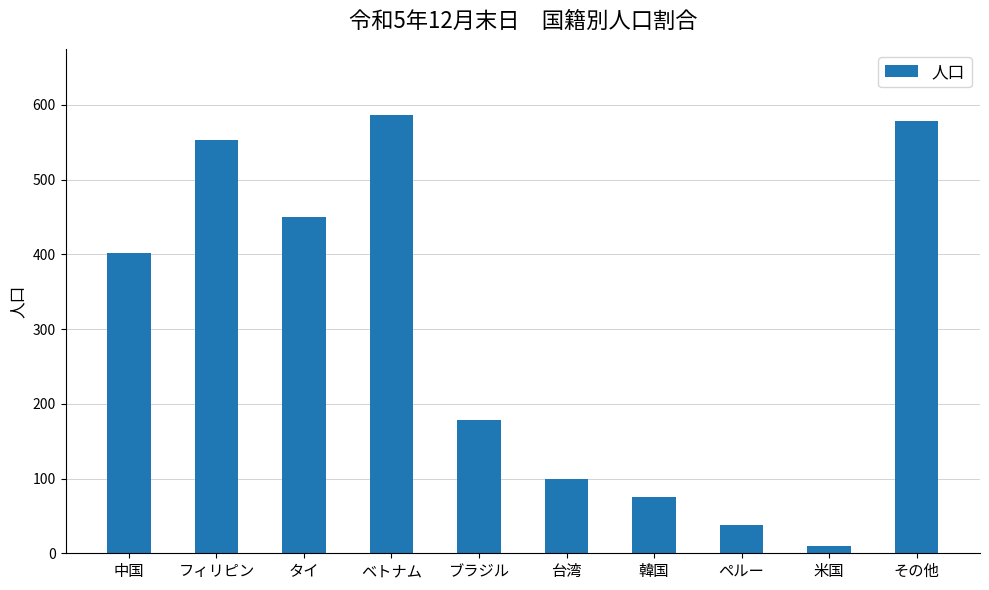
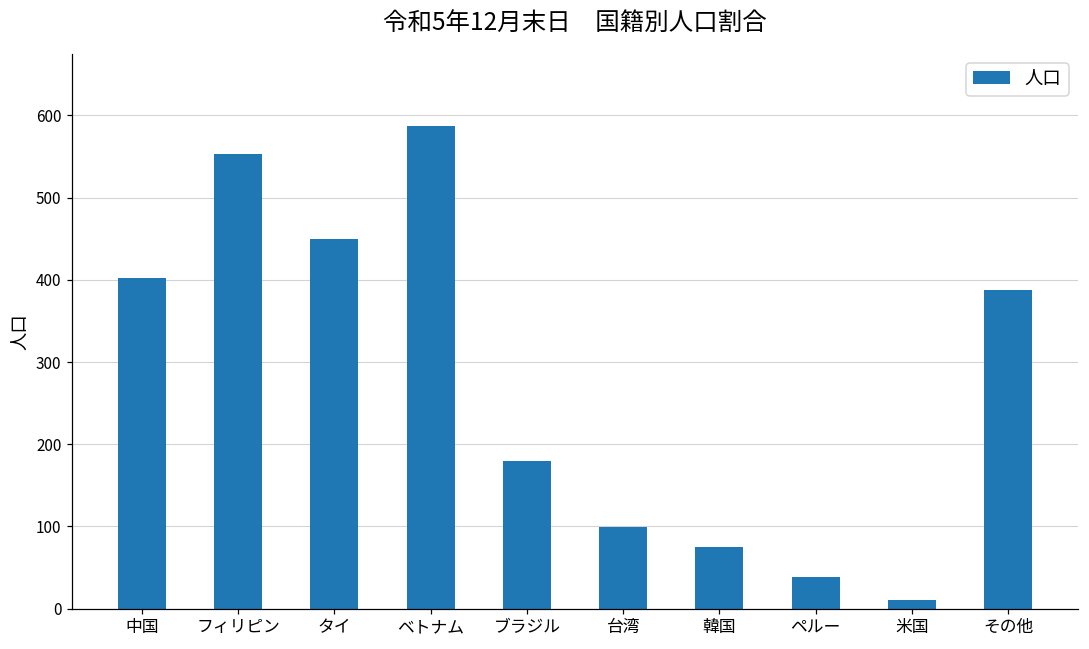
  {
    "中国": 400,
    "フィリピン": 550,
    "タイ": 450,
    "ベトナム": 590,
    "ブラジル": 180,
    "台湾": 100,
    "韓国": 80,
    "ペルー": 40,
    "米国": 10,
-   "その他": 580
+   "その他": 390
  }
